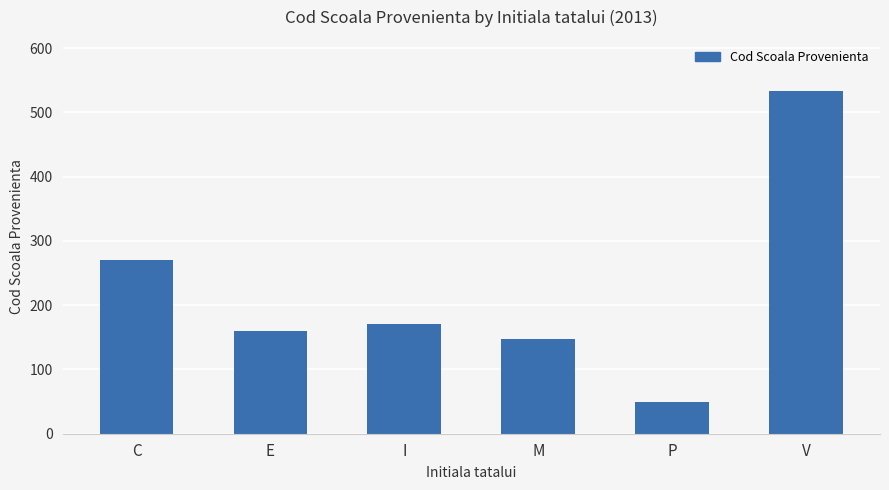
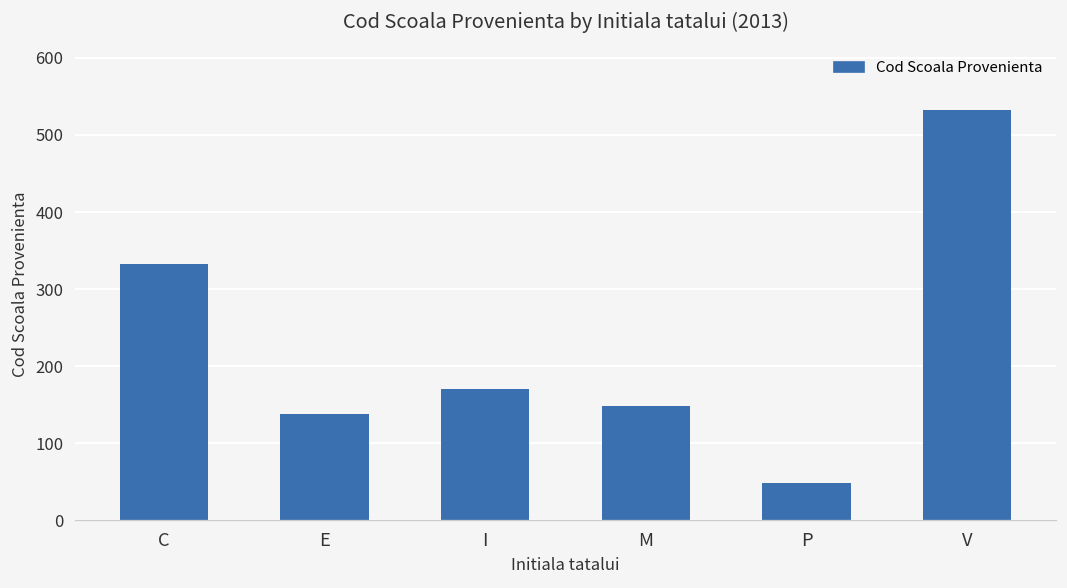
  {
-   "C": 270,
-   "E": 160,
+   "C": 330,
+   "E": 140,
    "I": 170,
    "M": 150,
    "P": 50,
    "V": 530
  }
